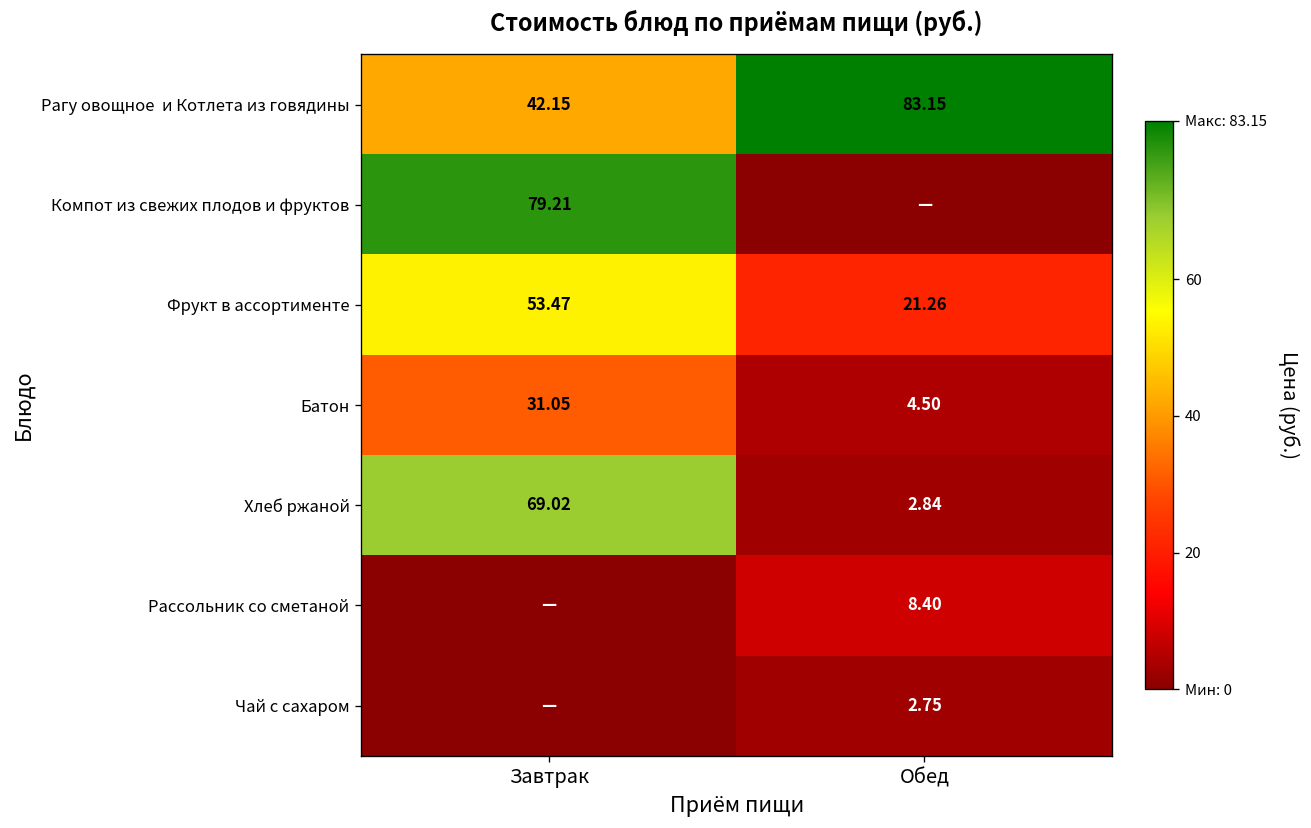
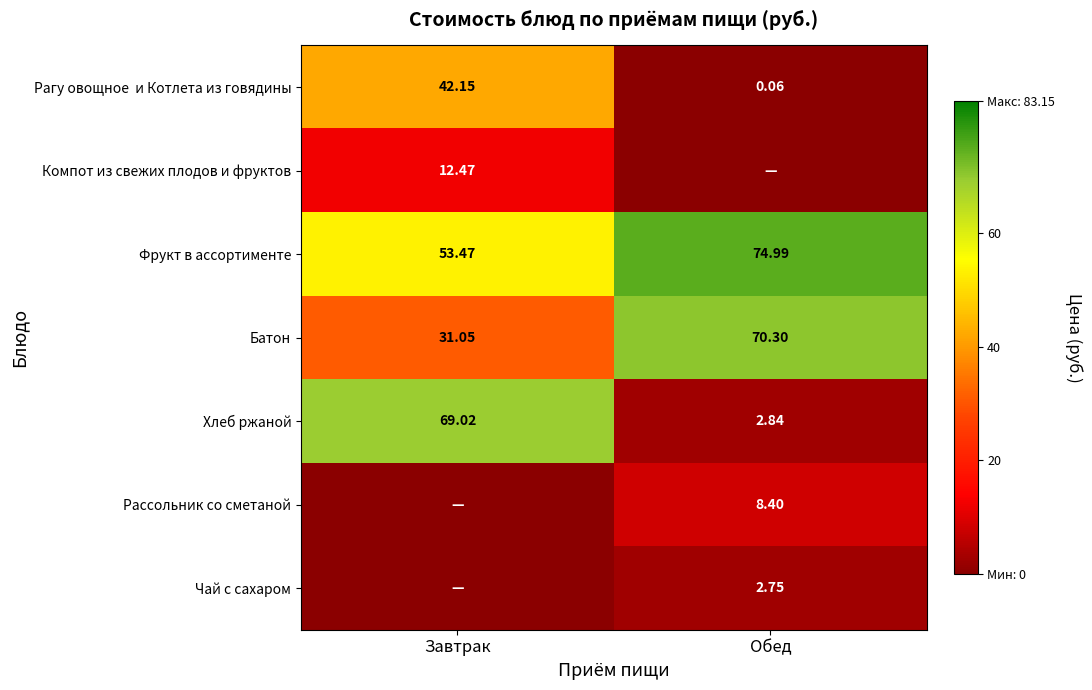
  {
    "Рагу овощное и Котлета из говядины": {
      "Завтрак": 42.15,
-     "Обед": 83.15
+     "Обед": 0.06
    },
    "Компот из свежих плодов и фруктов": {
-     "Завтрак": 79.21
+     "Завтрак": 12.47
    },
    "Фрукт в ассортименте": {
      "Завтрак": 53.47,
-     "Обед": 21.26
+     "Обед": 74.99
    },
    "Батон": {
      "Завтрак": 31.05,
-     "Обед": 4.50
+     "Обед": 70.30
    },
    "Хлеб ржаной": {
      "Завтрак": 69.02,
      "Обед": 2.84
    },
    "Рассольник со сметаной": {
      "Обед": 8.40
    },
    "Чай с сахаром": {
      "Обед": 2.75
    }
  }
